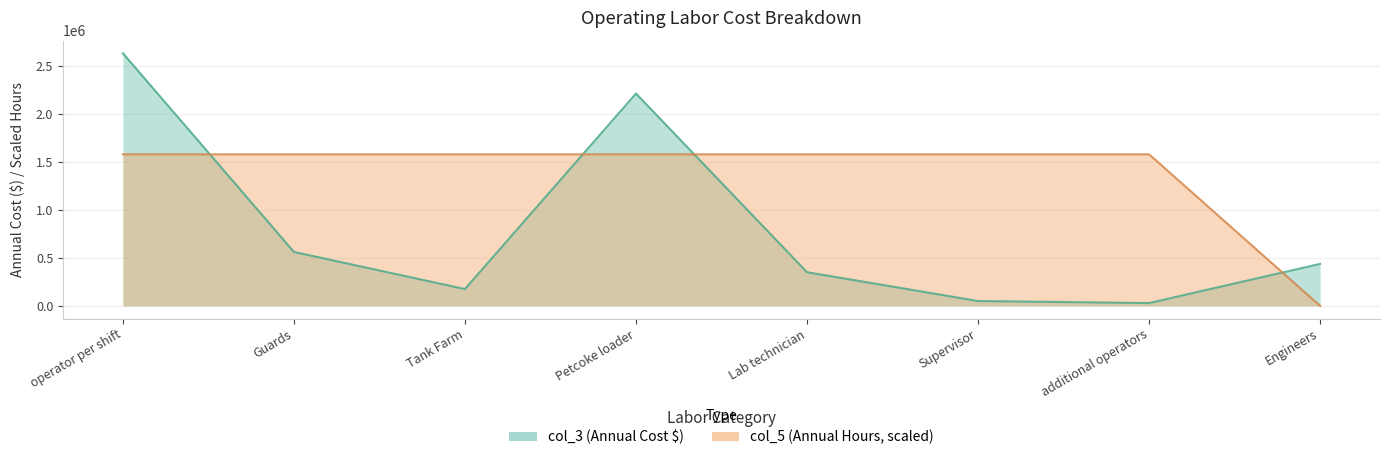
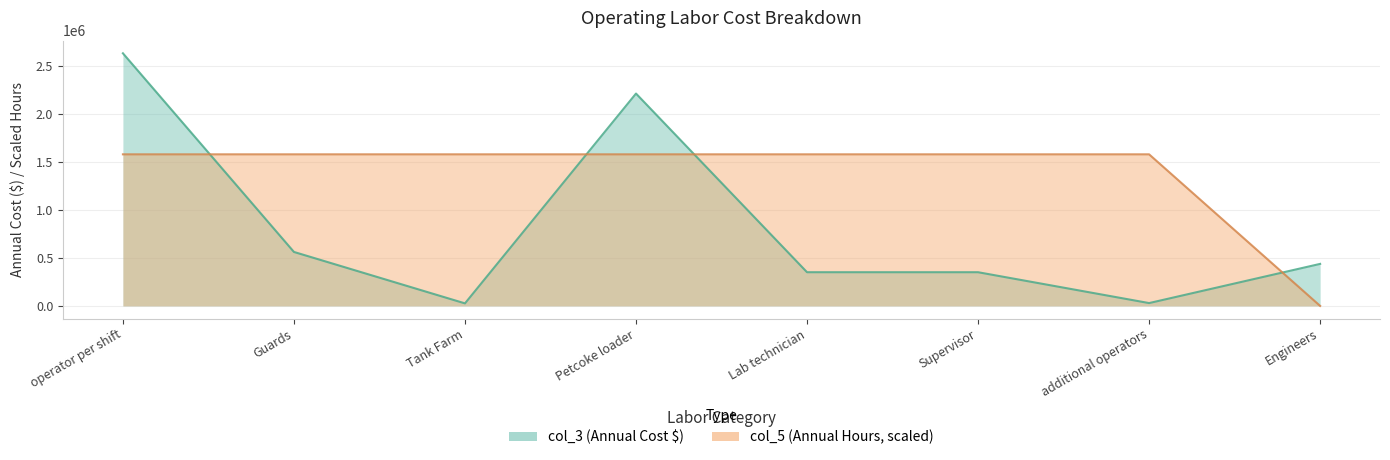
  {
    "col_3 (Annual Cost $)": {
      "operator per shift": 2600000,
      "Guards": 600000,
-     "Tank Farm": 200000,
+     "Tank Farm": 0,
      "Petcoke loader": 2200000,
      "Lab technician": 400000,
-     "Supervisor": 100000,
+     "Supervisor": 400000,
      "additional operators": 0,
      "Engineers": 400000
    },
    "col_5 (Annual Hours, scaled)": {
      "operator per shift": 1600000,
      "Guards": 1600000,
      "Tank Farm": 1600000,
      "Petcoke loader": 1600000,
      "Lab technician": 1600000,
      "Supervisor": 1600000,
      "additional operators": 1600000,
      "Engineers": 0
    }
  }
